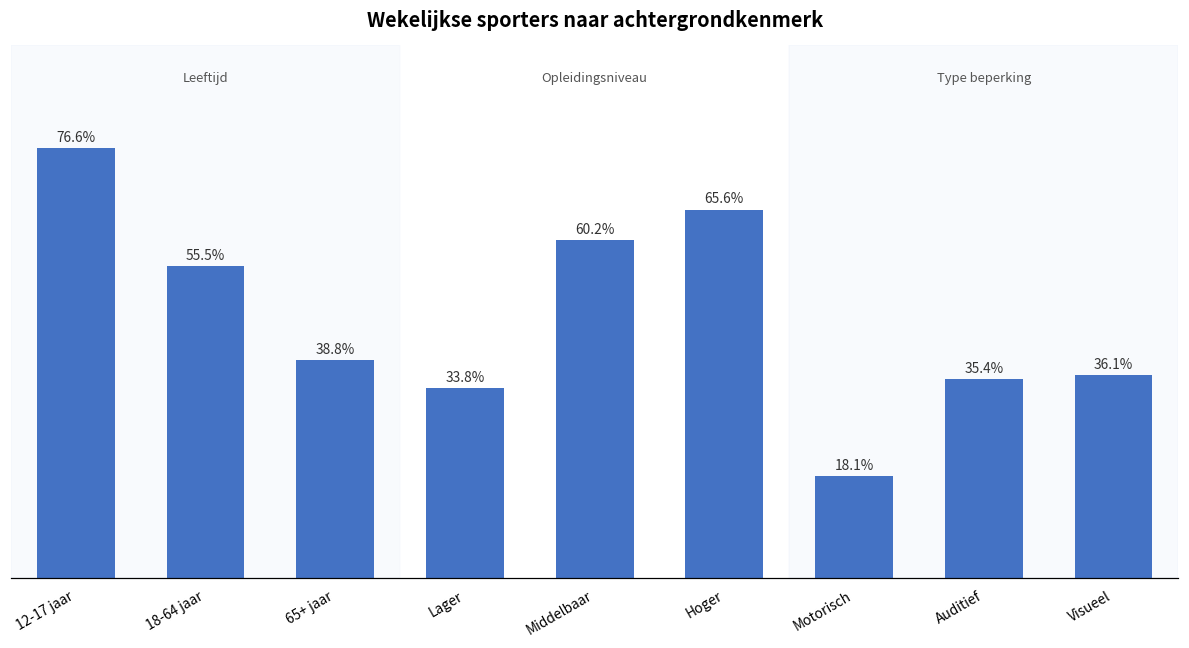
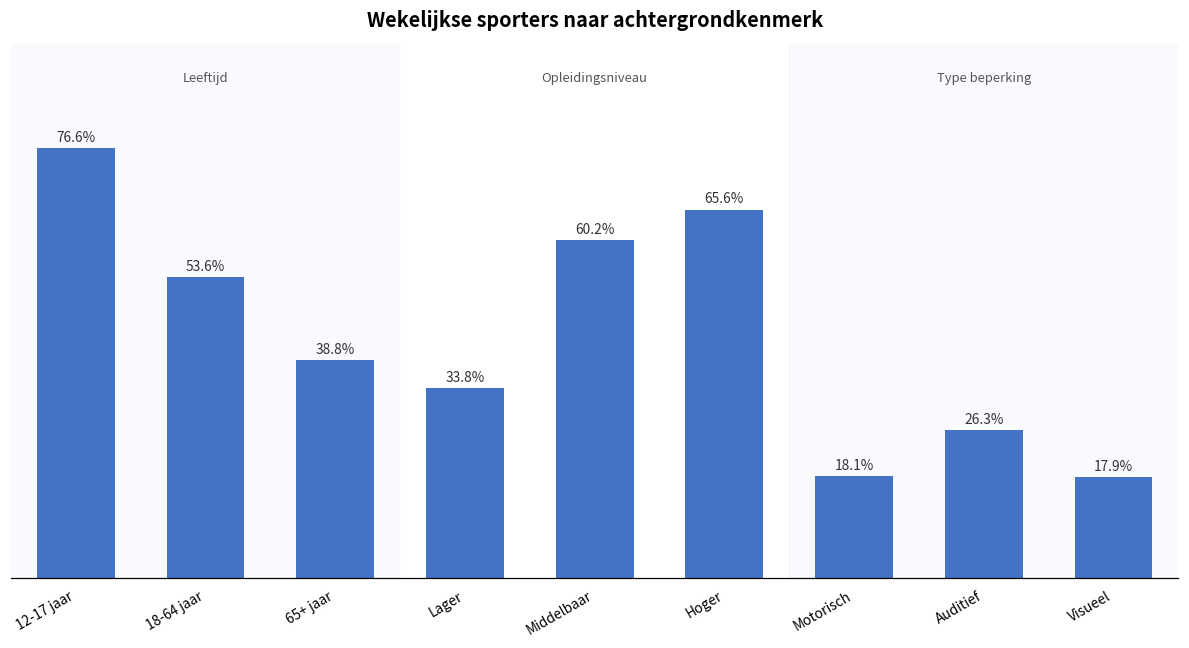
  {
    "12-17 jaar": "76.6%",
-   "18-64 jaar": "55.5%",
+   "18-64 jaar": "53.6%",
    "65+ jaar": "38.8%",
    "Lager": "33.8%",
    "Middelbaar": "60.2%",
    "Hoger": "65.6%",
    "Motorisch": "18.1%",
-   "Auditief": "35.4%",
-   "Visueel": "36.1%"
+   "Auditief": "26.3%",
+   "Visueel": "17.9%"
  }
